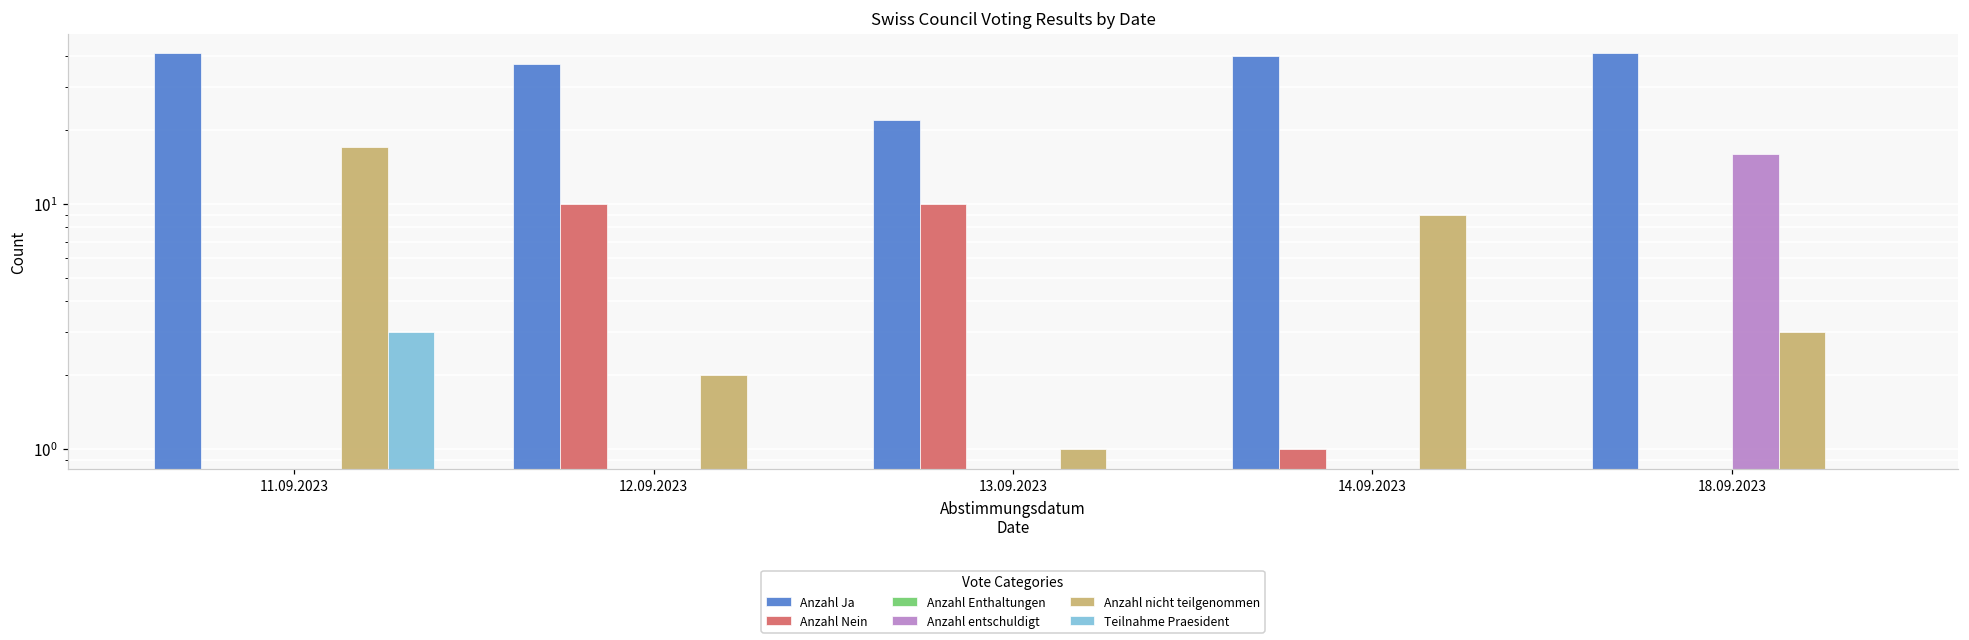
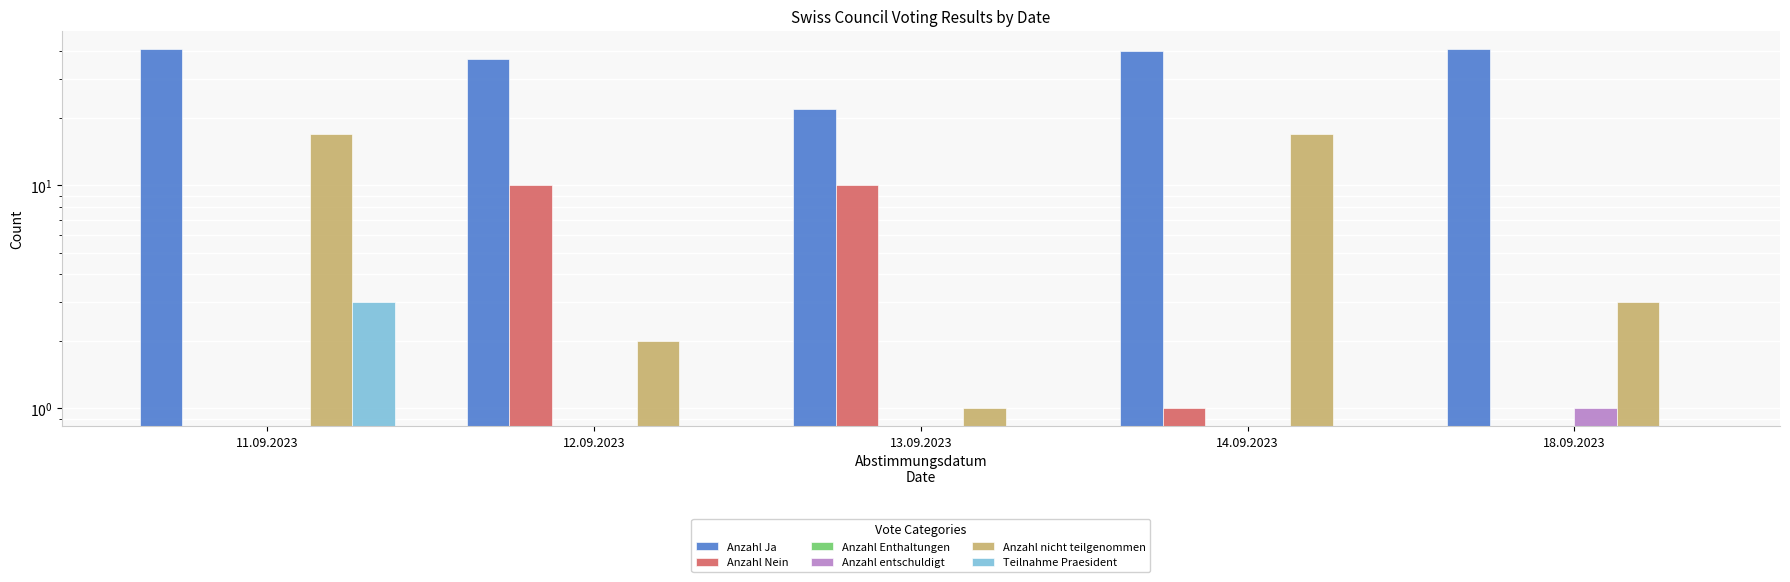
  {
    "Anzahl Ja": {
      "11.09.2023": 41,
      "12.09.2023": 37,
      "13.09.2023": 22,
      "14.09.2023": 40,
      "18.09.2023": 41
    },
    "Anzahl Nein": {
      "12.09.2023": 10,
      "13.09.2023": 10,
      "14.09.2023": 1
    },
    "Anzahl entschuldigt": {
-     "18.09.2023": 16
+     "18.09.2023": 1
    },
    "Anzahl nicht teilgenommen": {
      "11.09.2023": 17,
      "12.09.2023": 2,
      "13.09.2023": 1,
-     "14.09.2023": 9,
+     "14.09.2023": 17,
      "18.09.2023": 3
    },
    "Teilnahme Praesident": {
      "11.09.2023": 3
    }
  }
